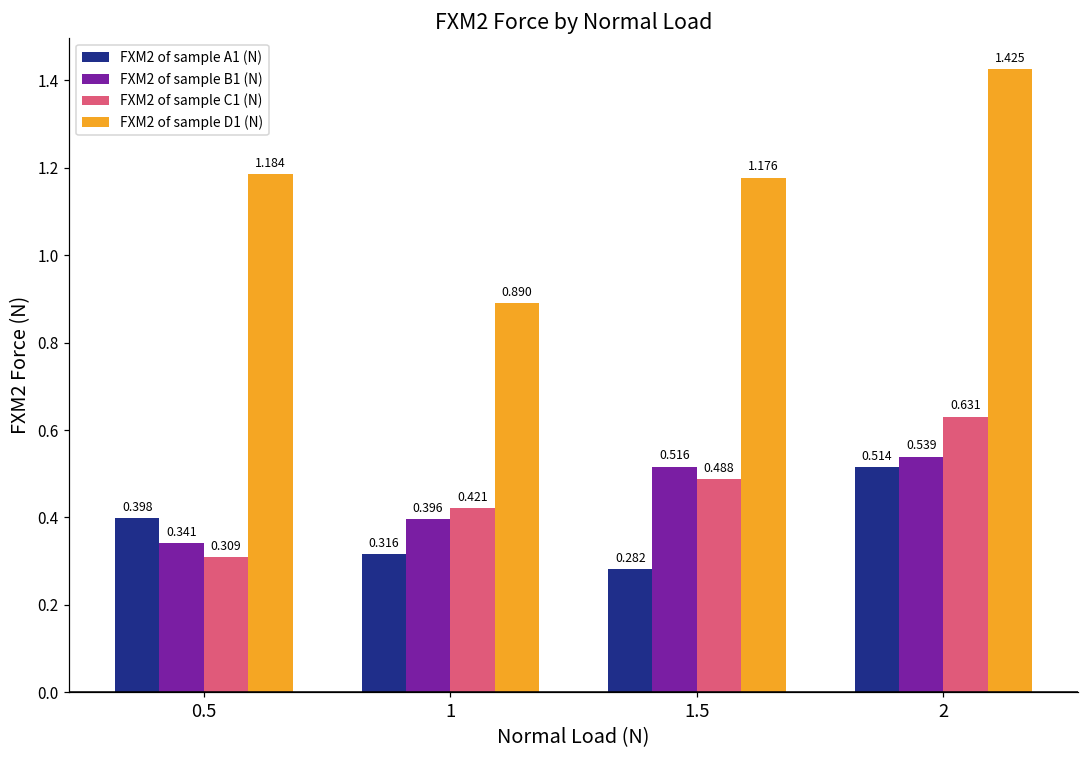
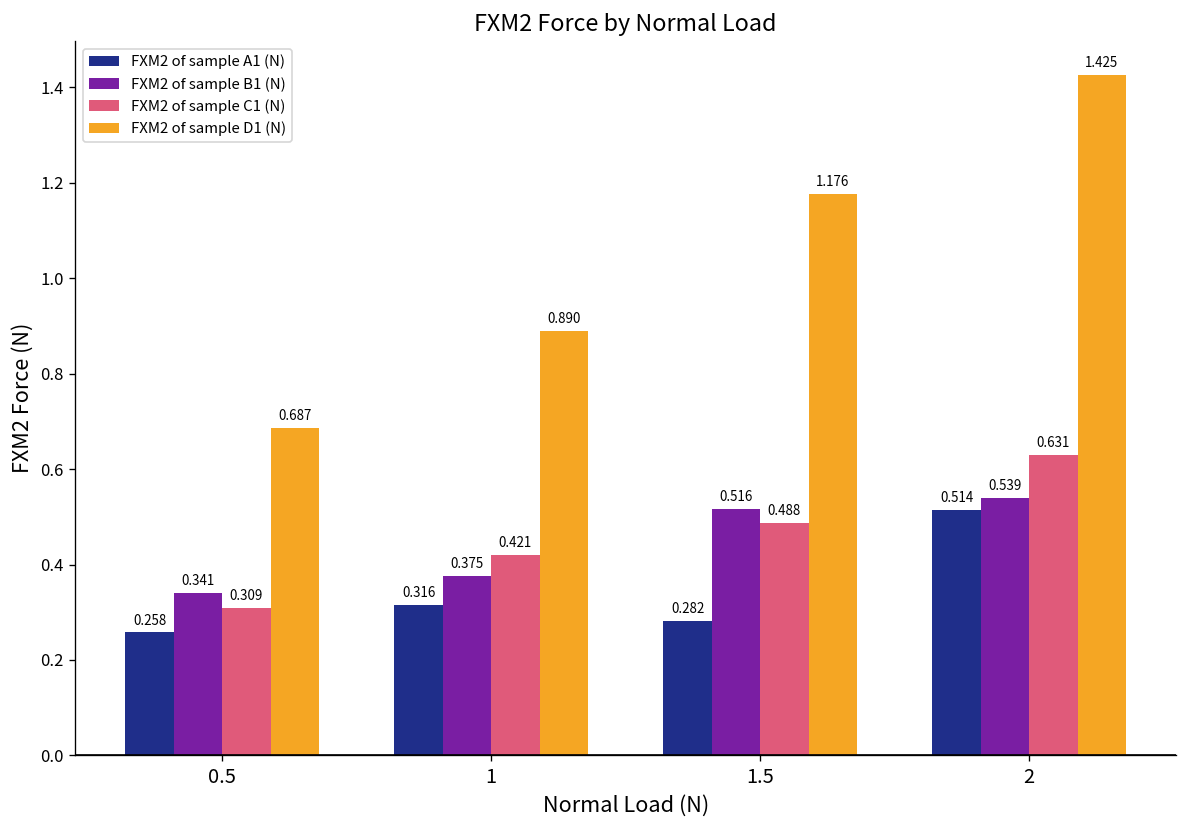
  {
    "FXM2 of sample A1 (N)": {
-     "0.5": 0.398,
+     "0.5": 0.258,
      "1": 0.316,
      "1.5": 0.282,
      "2": 0.514
    },
    "FXM2 of sample B1 (N)": {
      "0.5": 0.341,
-     "1": 0.396,
+     "1": 0.375,
      "1.5": 0.516,
      "2": 0.539
    },
    "FXM2 of sample C1 (N)": {
      "0.5": 0.309,
      "1": 0.421,
      "1.5": 0.488,
      "2": 0.631
    },
    "FXM2 of sample D1 (N)": {
-     "0.5": 1.184,
+     "0.5": 0.687,
      "1": 0.890,
      "1.5": 1.176,
      "2": 1.425
    }
  }
